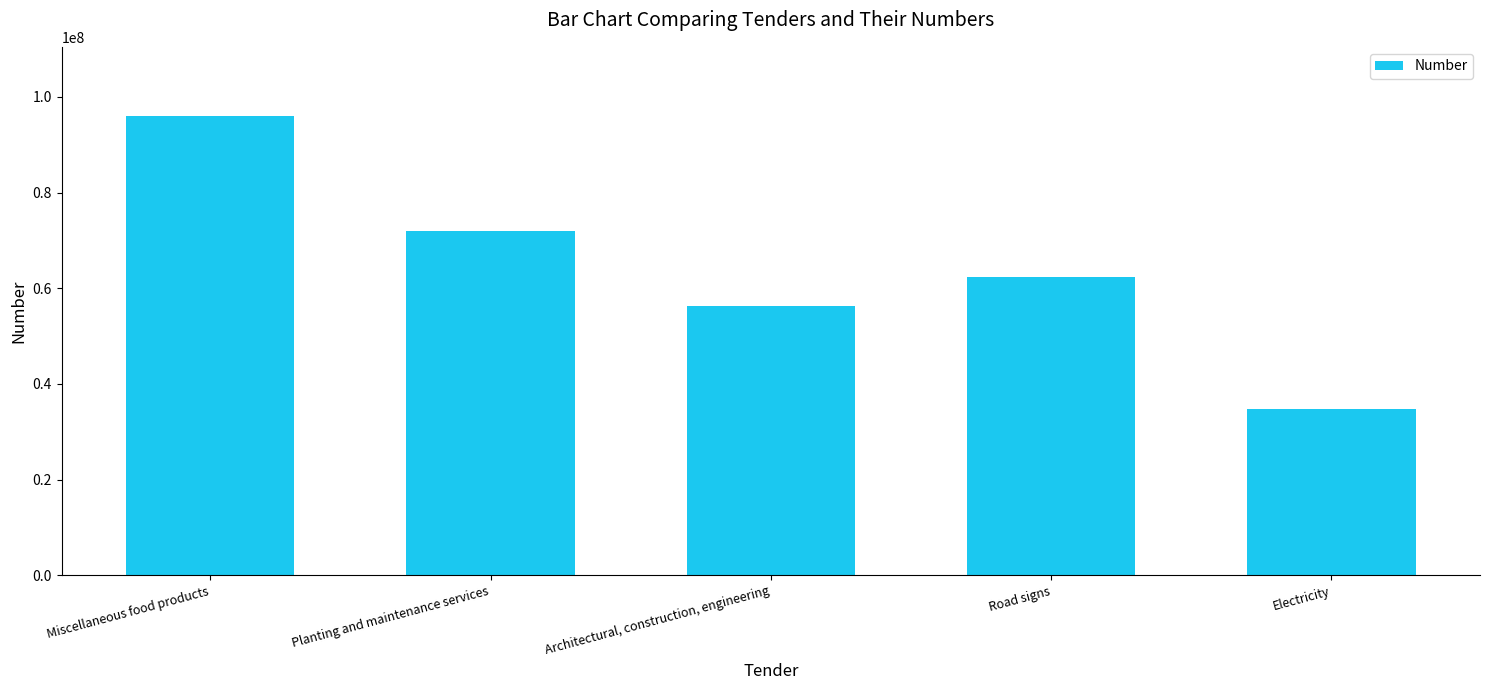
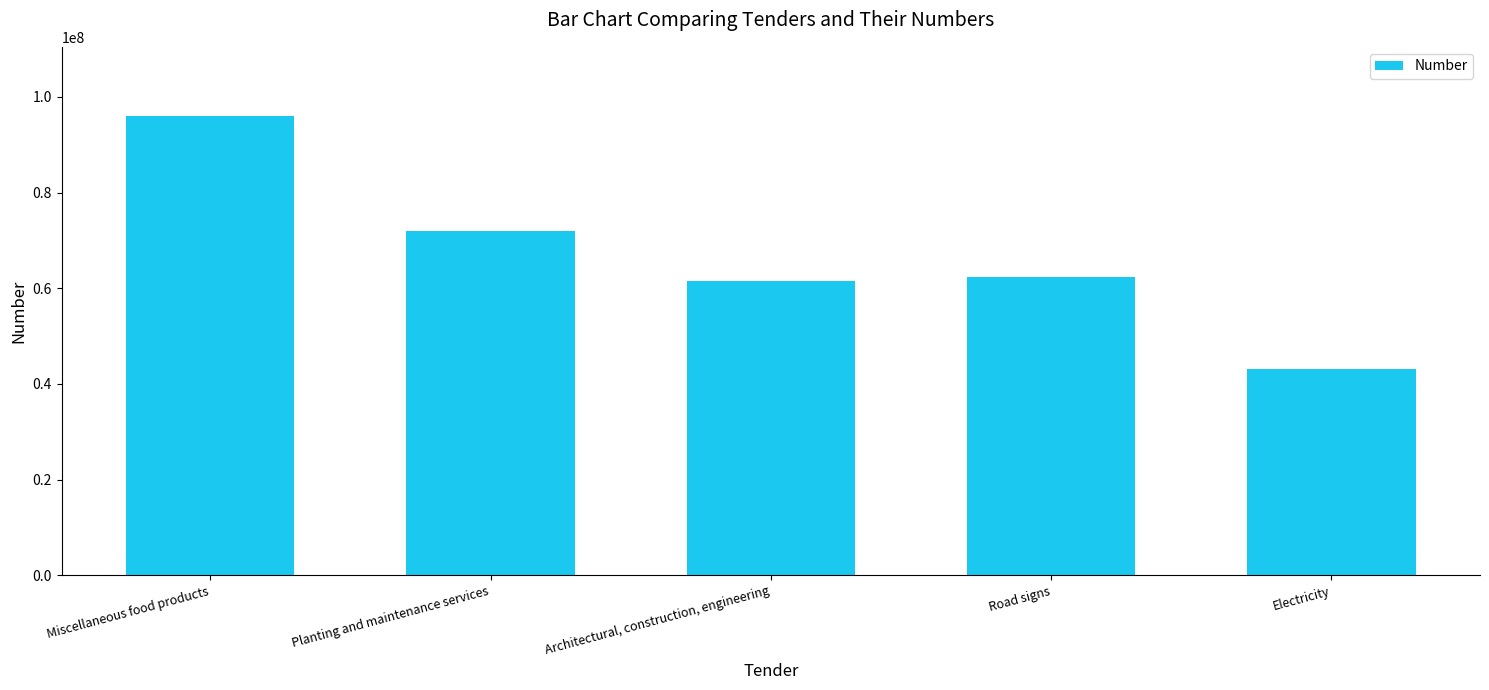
  {
    "Miscellaneous food products": 96000000,
    "Planting and maintenance services": 72000000,
-   "Architectural, construction, engineering": 56000000,
+   "Architectural, construction, engineering": 61000000,
    "Road signs": 62000000,
-   "Electricity": 35000000
+   "Electricity": 43000000
  }
